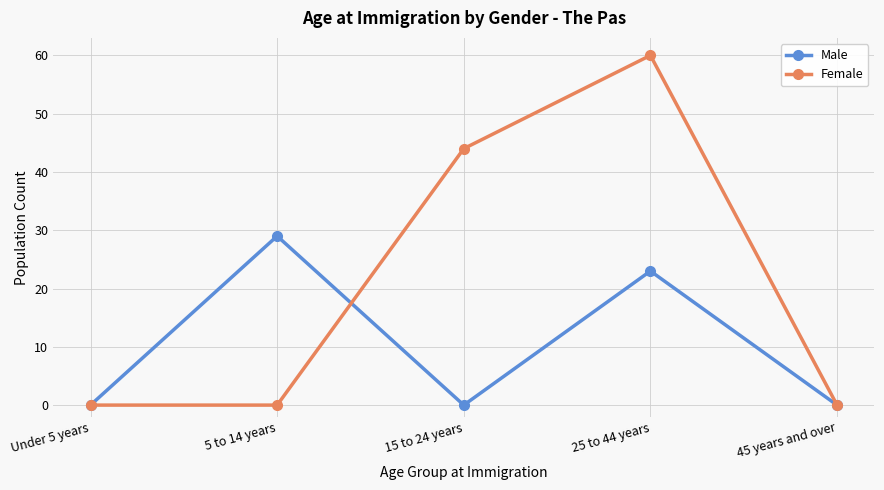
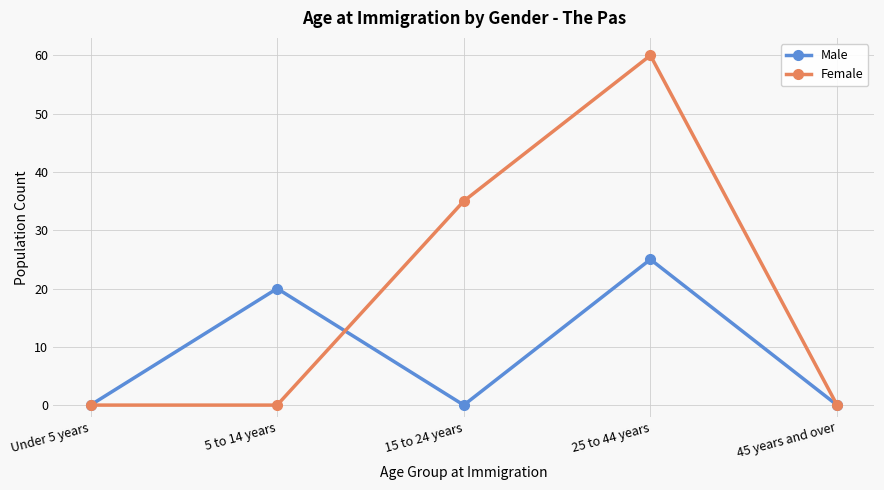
  {
    "Male": {
-     "5 to 14 years": 29,
+     "5 to 14 years": 20,
      "15 to 24 years": 0,
-     "25 to 44 years": 23
+     "25 to 44 years": 25
    },
    "Female": {
      "5 to 14 years": 0,
-     "15 to 24 years": 44,
+     "15 to 24 years": 35,
      "25 to 44 years": 60
    }
  }
